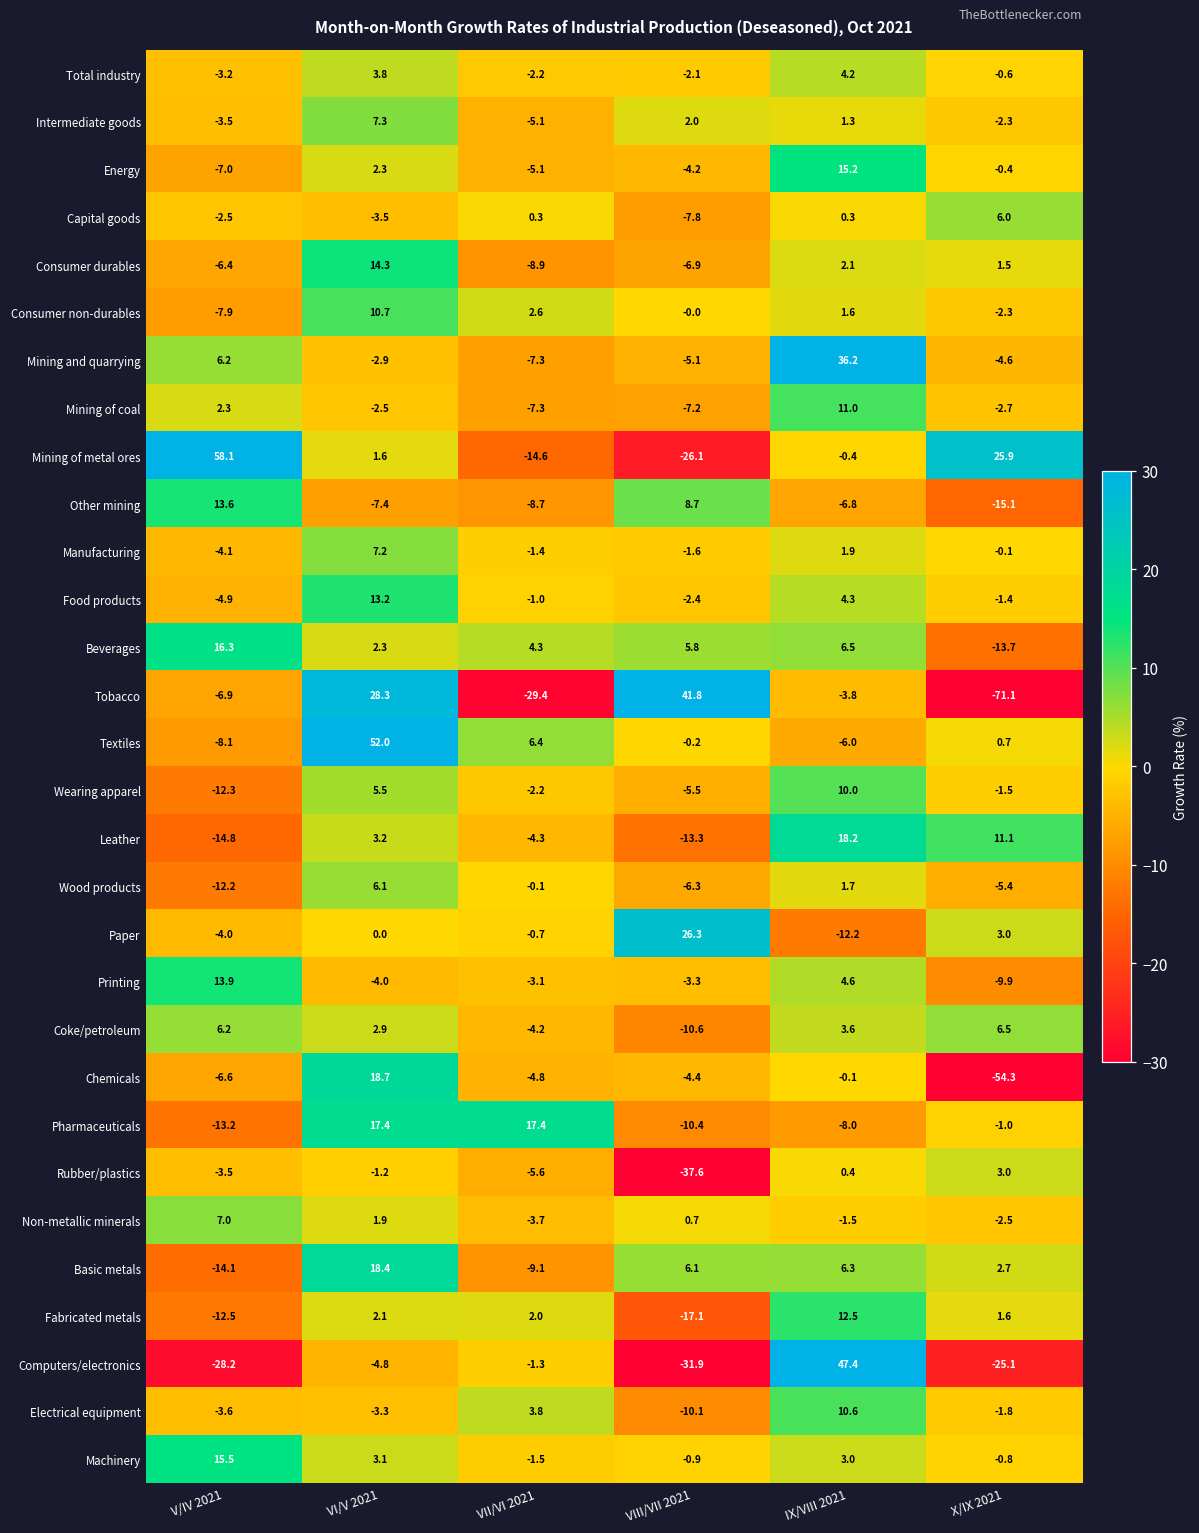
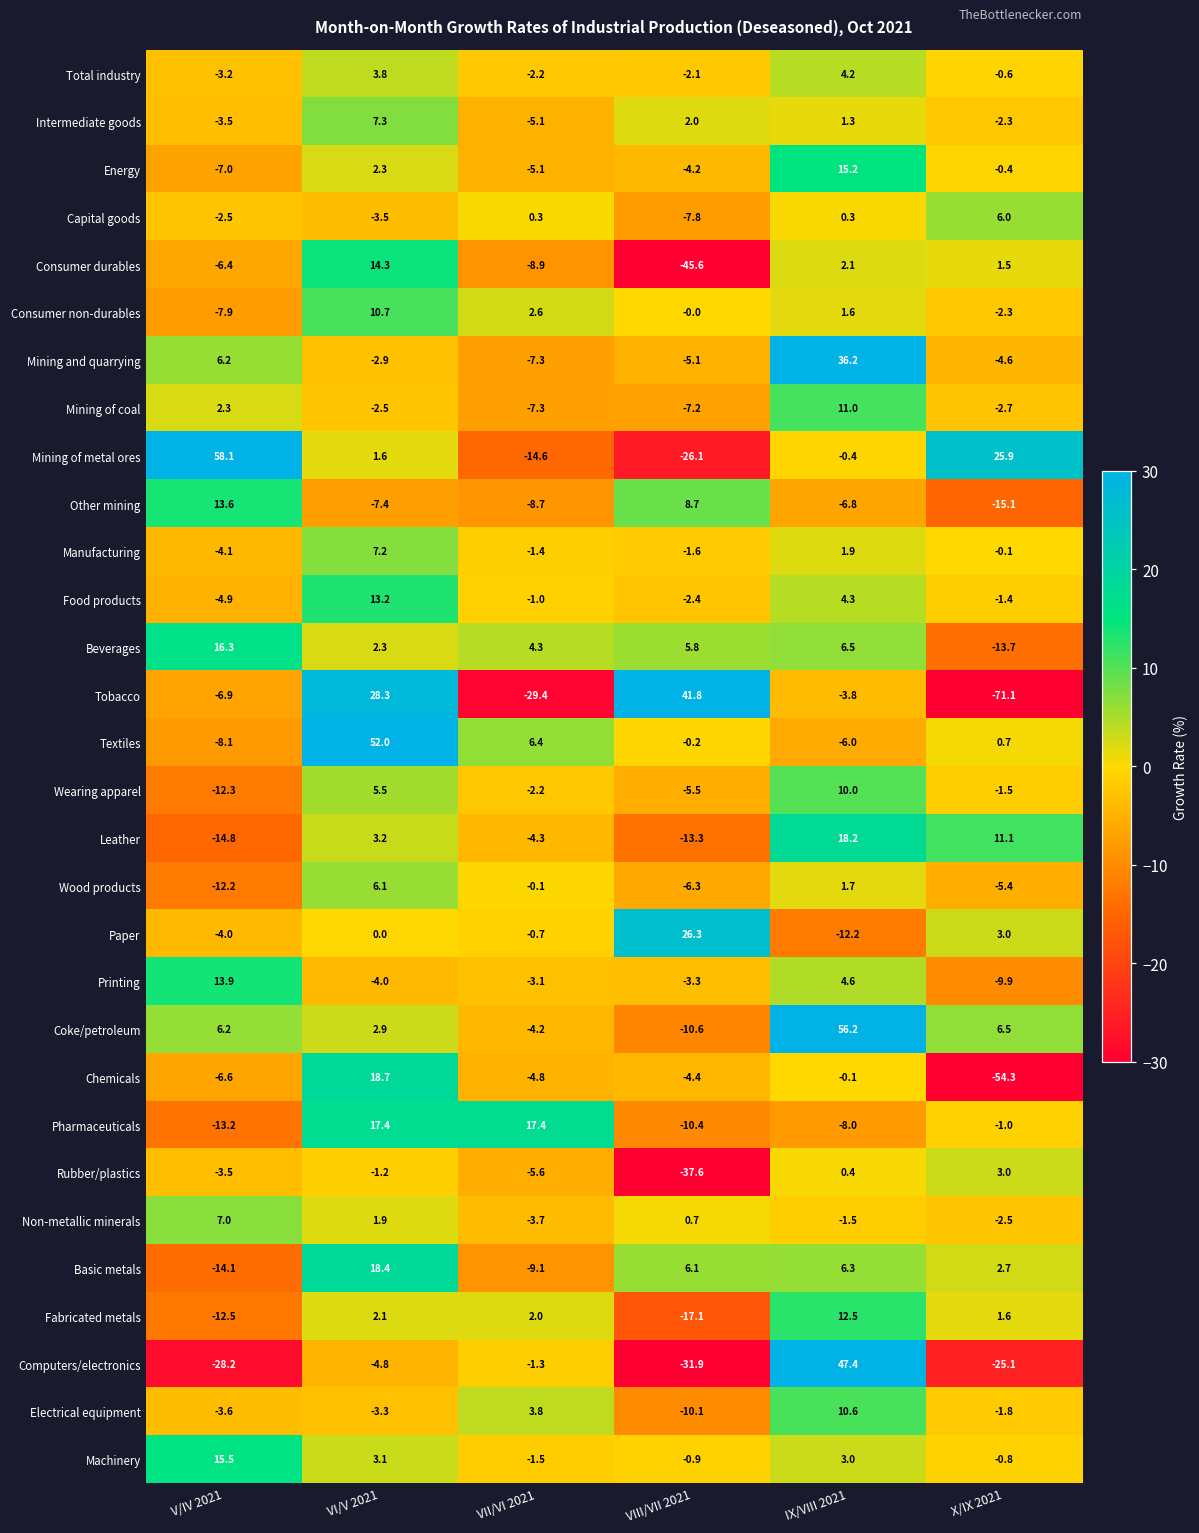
  {
    "Total industry": {
      "V/IV 2021": -3.2,
      "VI/V 2021": 3.8,
      "VII/VI 2021": -2.2,
      "VIII/VII 2021": -2.1,
      "IX/VIII 2021": 4.2,
      "X/IX 2021": -0.6
    },
    "Intermediate goods": {
      "V/IV 2021": -3.5,
      "VI/V 2021": 7.3,
      "VII/VI 2021": -5.1,
      "VIII/VII 2021": 2.0,
      "IX/VIII 2021": 1.3,
      "X/IX 2021": -2.3
    },
    "Energy": {
      "V/IV 2021": -7.0,
      "VI/V 2021": 2.3,
      "VII/VI 2021": -5.1,
      "VIII/VII 2021": -4.2,
      "IX/VIII 2021": 15.2,
      "X/IX 2021": -0.4
    },
    "Capital goods": {
      "V/IV 2021": -2.5,
      "VI/V 2021": -3.5,
      "VII/VI 2021": 0.3,
      "VIII/VII 2021": -7.8,
      "IX/VIII 2021": 0.3,
      "X/IX 2021": 6.0
    },
    "Consumer durables": {
      "V/IV 2021": -6.4,
      "VI/V 2021": 14.3,
      "VII/VI 2021": -8.9,
-     "VIII/VII 2021": -6.9,
+     "VIII/VII 2021": -45.6,
      "IX/VIII 2021": 2.1,
      "X/IX 2021": 1.5
    },
    "Consumer non-durables": {
      "V/IV 2021": -7.9,
      "VI/V 2021": 10.7,
      "VII/VI 2021": 2.6,
      "VIII/VII 2021": -0.0,
      "IX/VIII 2021": 1.6,
      "X/IX 2021": -2.3
    },
    "Mining and quarrying": {
      "V/IV 2021": 6.2,
      "VI/V 2021": -2.9,
      "VII/VI 2021": -7.3,
      "VIII/VII 2021": -5.1,
      "IX/VIII 2021": 36.2,
      "X/IX 2021": -4.6
    },
    "Mining of coal": {
      "V/IV 2021": 2.3,
      "VI/V 2021": -2.5,
      "VII/VI 2021": -7.3,
      "VIII/VII 2021": -7.2,
      "IX/VIII 2021": 11.0,
      "X/IX 2021": -2.7
    },
    "Mining of metal ores": {
      "V/IV 2021": 58.1,
      "VI/V 2021": 1.6,
      "VII/VI 2021": -14.6,
      "VIII/VII 2021": -26.1,
      "IX/VIII 2021": -0.4,
      "X/IX 2021": 25.9
    },
    "Other mining": {
      "V/IV 2021": 13.6,
      "VI/V 2021": -7.4,
      "VII/VI 2021": -8.7,
      "VIII/VII 2021": 8.7,
      "IX/VIII 2021": -6.8,
      "X/IX 2021": -15.1
    },
    "Manufacturing": {
      "V/IV 2021": -4.1,
      "VI/V 2021": 7.2,
      "VII/VI 2021": -1.4,
      "VIII/VII 2021": -1.6,
      "IX/VIII 2021": 1.9,
      "X/IX 2021": -0.1
    },
    "Food products": {
      "V/IV 2021": -4.9,
      "VI/V 2021": 13.2,
      "VII/VI 2021": -1.0,
      "VIII/VII 2021": -2.4,
      "IX/VIII 2021": 4.3,
      "X/IX 2021": -1.4
    },
    "Beverages": {
      "V/IV 2021": 16.3,
      "VI/V 2021": 2.3,
      "VII/VI 2021": 4.3,
      "VIII/VII 2021": 5.8,
      "IX/VIII 2021": 6.5,
      "X/IX 2021": -13.7
    },
    "Tobacco": {
      "V/IV 2021": -6.9,
      "VI/V 2021": 28.3,
      "VII/VI 2021": -29.4,
      "VIII/VII 2021": 41.8,
      "IX/VIII 2021": -3.8,
      "X/IX 2021": -71.1
    },
    "Textiles": {
      "V/IV 2021": -8.1,
      "VI/V 2021": 52.0,
      "VII/VI 2021": 6.4,
      "VIII/VII 2021": -0.2,
      "IX/VIII 2021": -6.0,
      "X/IX 2021": 0.7
    },
    "Wearing apparel": {
      "V/IV 2021": -12.3,
      "VI/V 2021": 5.5,
      "VII/VI 2021": -2.2,
      "VIII/VII 2021": -5.5,
      "IX/VIII 2021": 10.0,
      "X/IX 2021": -1.5
    },
    "Leather": {
      "V/IV 2021": -14.8,
      "VI/V 2021": 3.2,
      "VII/VI 2021": -4.3,
      "VIII/VII 2021": -13.3,
      "IX/VIII 2021": 18.2,
      "X/IX 2021": 11.1
    },
    "Wood products": {
      "V/IV 2021": -12.2,
      "VI/V 2021": 6.1,
      "VII/VI 2021": -0.1,
      "VIII/VII 2021": -6.3,
      "IX/VIII 2021": 1.7,
      "X/IX 2021": -5.4
    },
    "Paper": {
      "V/IV 2021": -4.0,
      "VI/V 2021": 0.0,
      "VII/VI 2021": -0.7,
      "VIII/VII 2021": 26.3,
      "IX/VIII 2021": -12.2,
      "X/IX 2021": 3.0
    },
    "Printing": {
      "V/IV 2021": 13.9,
      "VI/V 2021": -4.0,
      "VII/VI 2021": -3.1,
      "VIII/VII 2021": -3.3,
      "IX/VIII 2021": 4.6,
      "X/IX 2021": -9.9
    },
    "Coke/petroleum": {
      "V/IV 2021": 6.2,
      "VI/V 2021": 2.9,
      "VII/VI 2021": -4.2,
      "VIII/VII 2021": -10.6,
-     "IX/VIII 2021": 3.6,
+     "IX/VIII 2021": 56.2,
      "X/IX 2021": 6.5
    },
    "Chemicals": {
      "V/IV 2021": -6.6,
      "VI/V 2021": 18.7,
      "VII/VI 2021": -4.8,
      "VIII/VII 2021": -4.4,
      "IX/VIII 2021": -0.1,
      "X/IX 2021": -54.3
    },
    "Pharmaceuticals": {
      "V/IV 2021": -13.2,
      "VI/V 2021": 17.4,
      "VII/VI 2021": 17.4,
      "VIII/VII 2021": -10.4,
      "IX/VIII 2021": -8.0,
      "X/IX 2021": -1.0
    },
    "Rubber/plastics": {
      "V/IV 2021": -3.5,
      "VI/V 2021": -1.2,
      "VII/VI 2021": -5.6,
      "VIII/VII 2021": -37.6,
      "IX/VIII 2021": 0.4,
      "X/IX 2021": 3.0
    },
    "Non-metallic minerals": {
      "V/IV 2021": 7.0,
      "VI/V 2021": 1.9,
      "VII/VI 2021": -3.7,
      "VIII/VII 2021": 0.7,
      "IX/VIII 2021": -1.5,
      "X/IX 2021": -2.5
    },
    "Basic metals": {
      "V/IV 2021": -14.1,
      "VI/V 2021": 18.4,
      "VII/VI 2021": -9.1,
      "VIII/VII 2021": 6.1,
      "IX/VIII 2021": 6.3,
      "X/IX 2021": 2.7
    },
    "Fabricated metals": {
      "V/IV 2021": -12.5,
      "VI/V 2021": 2.1,
      "VII/VI 2021": 2.0,
      "VIII/VII 2021": -17.1,
      "IX/VIII 2021": 12.5,
      "X/IX 2021": 1.6
    },
    "Computers/electronics": {
      "V/IV 2021": -28.2,
      "VI/V 2021": -4.8,
      "VII/VI 2021": -1.3,
      "VIII/VII 2021": -31.9,
      "IX/VIII 2021": 47.4,
      "X/IX 2021": -25.1
    },
    "Electrical equipment": {
      "V/IV 2021": -3.6,
      "VI/V 2021": -3.3,
      "VII/VI 2021": 3.8,
      "VIII/VII 2021": -10.1,
      "IX/VIII 2021": 10.6,
      "X/IX 2021": -1.8
    },
    "Machinery": {
      "V/IV 2021": 15.5,
      "VI/V 2021": 3.1,
      "VII/VI 2021": -1.5,
      "VIII/VII 2021": -0.9,
      "IX/VIII 2021": 3.0,
      "X/IX 2021": -0.8
    }
  }
